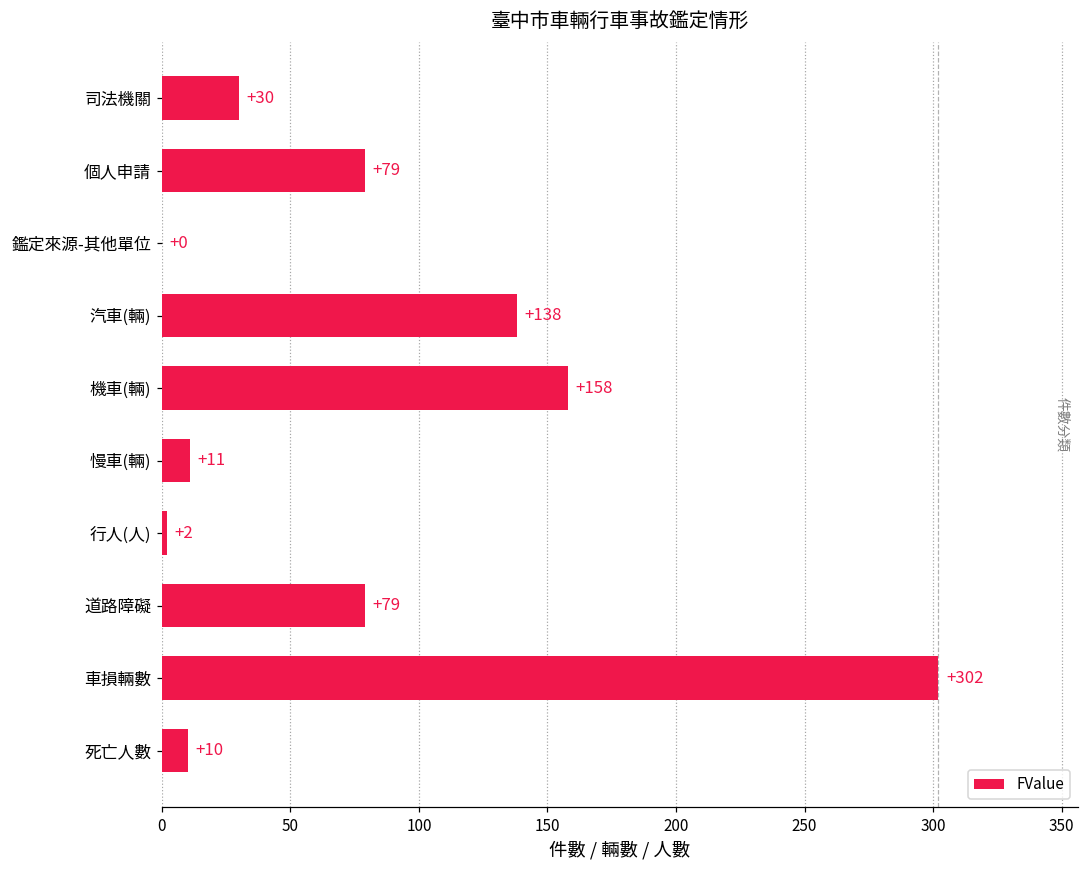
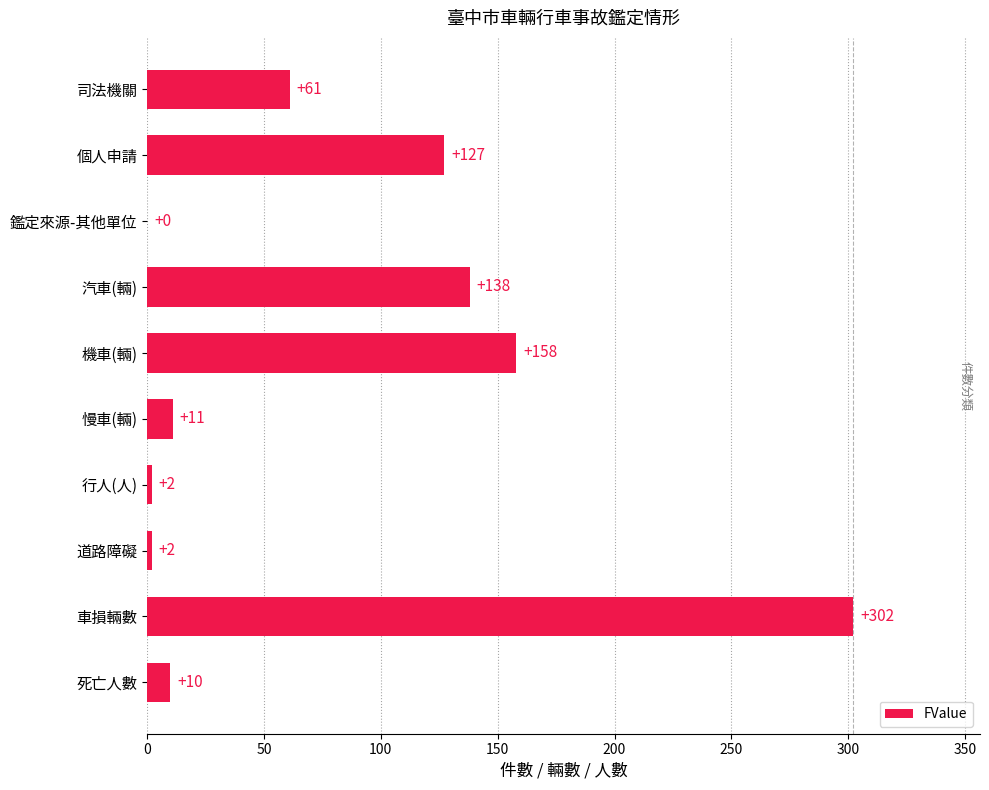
  {
-   "司法機關": "+30",
-   "個人申請": "+79",
+   "司法機關": "+61",
+   "個人申請": "+127",
    "鑑定來源-其他單位": "+0",
    "汽車(輛)": "+138",
    "機車(輛)": "+158",
    "慢車(輛)": "+11",
    "行人(人)": "+2",
-   "道路障礙": "+79",
+   "道路障礙": "+2",
    "車損輛數": "+302",
    "死亡人數": "+10"
  }
